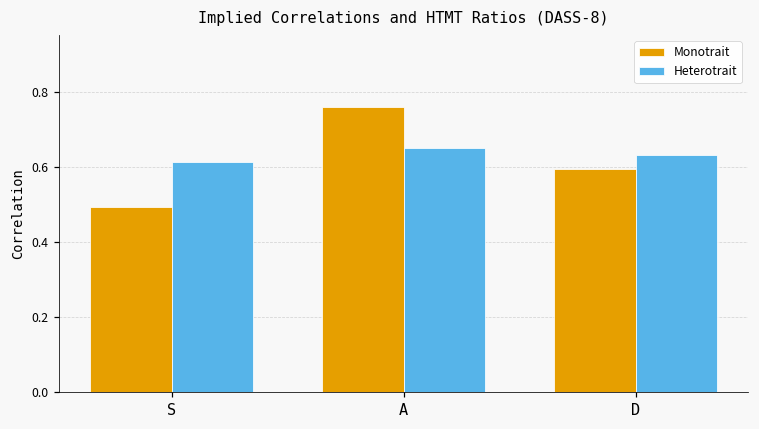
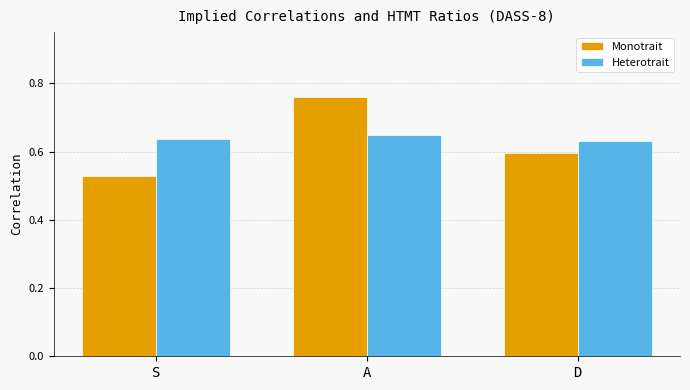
  {
    "Monotrait": {
-     "S": 0.49,
+     "S": 0.53,
      "A": 0.76,
      "D": 0.59
    },
    "Heterotrait": {
-     "S": 0.61,
+     "S": 0.64,
      "A": 0.65,
      "D": 0.63
    }
  }
